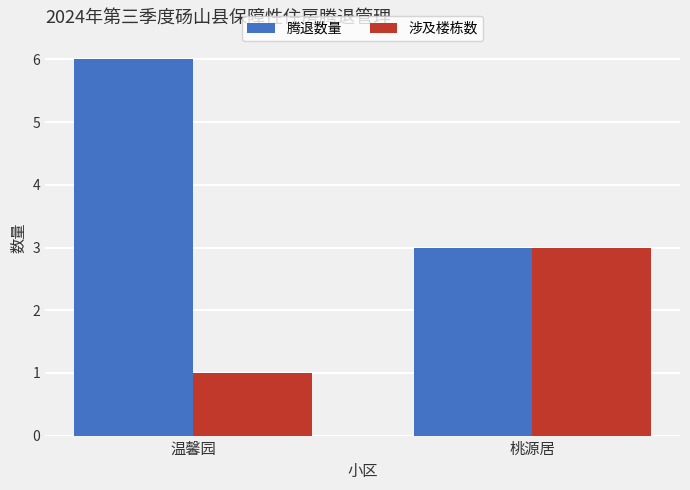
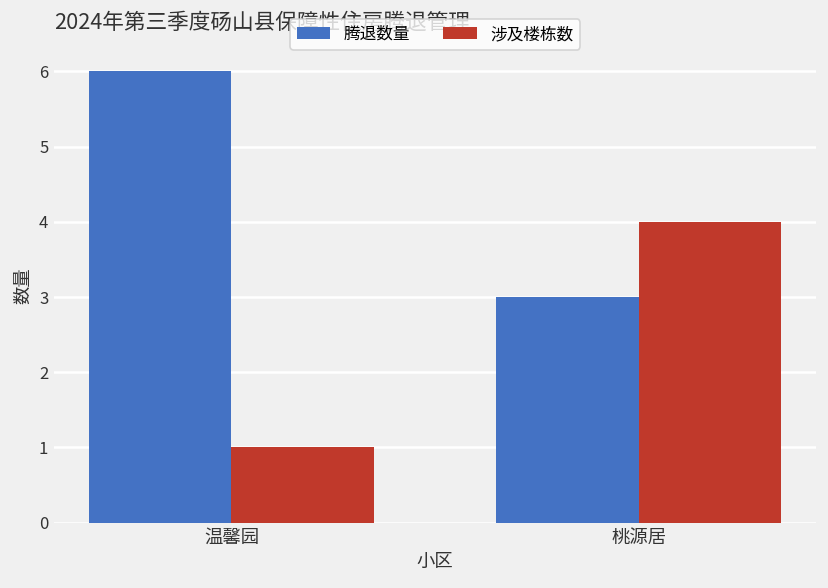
  {
    "腾退数量": {
      "温馨园": 6,
      "桃源居": 3
    },
    "涉及楼栋数": {
      "温馨园": 1,
-     "桃源居": 3
+     "桃源居": 4
    }
  }
